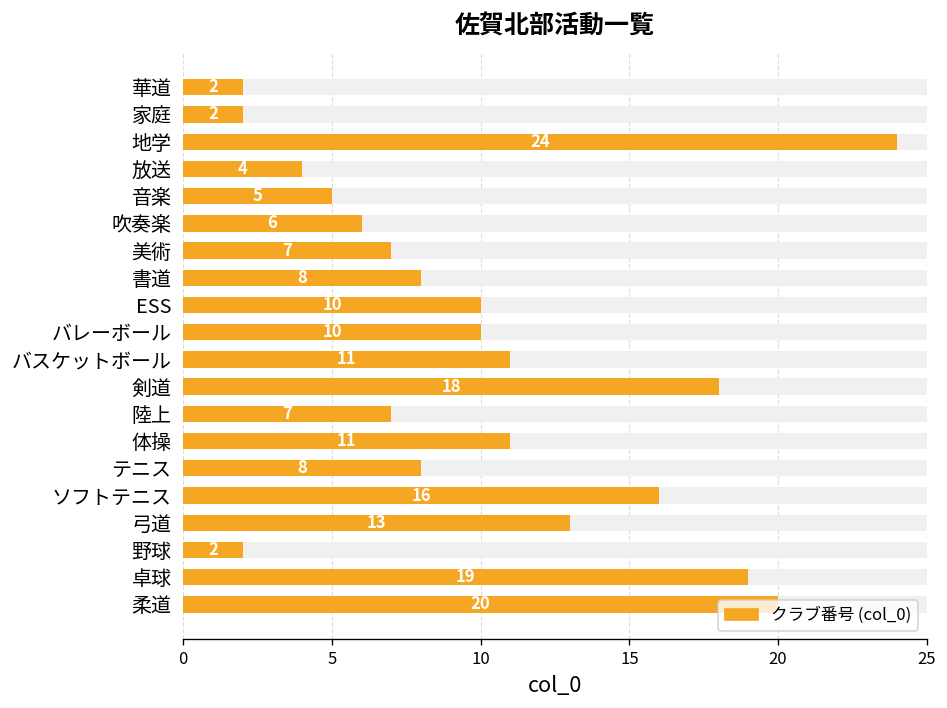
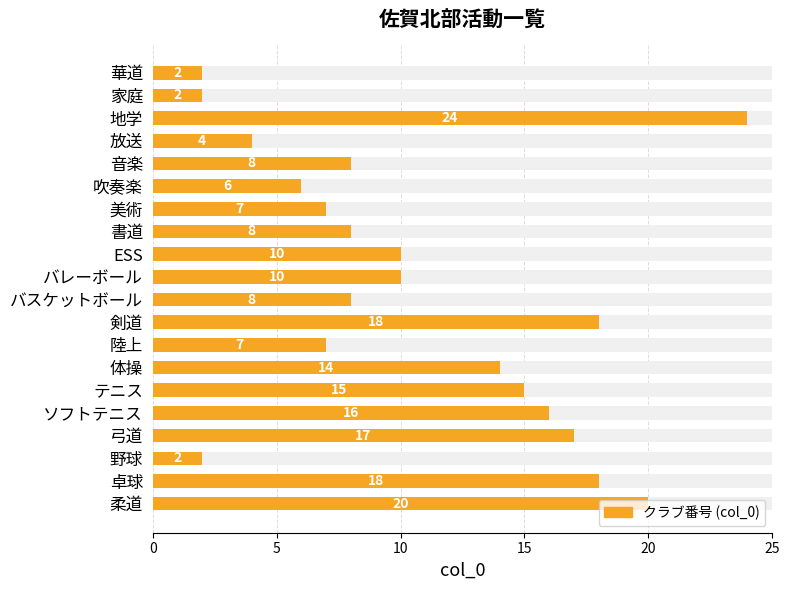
  {
    "クラブ番号 (col_0)": {
-     "音楽": 5,
-     "バスケットボール": 11,
-     "体操": 11,
-     "テニス": 8,
-     "弓道": 13,
-     "卓球": 19
+     "音楽": 8,
+     "バスケットボール": 8,
+     "体操": 14,
+     "テニス": 15,
+     "弓道": 17,
+     "卓球": 18
    }
  }
